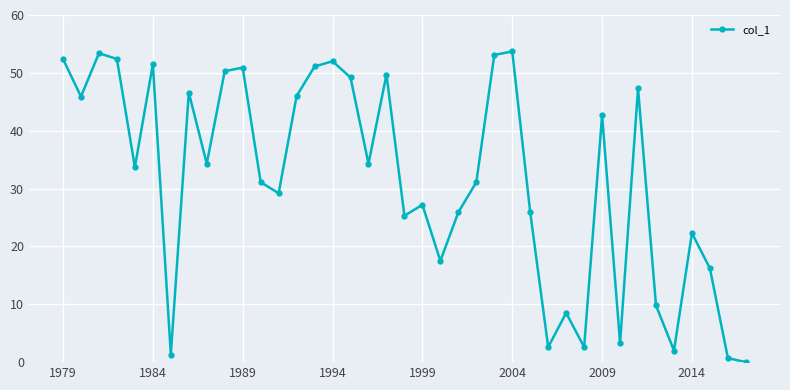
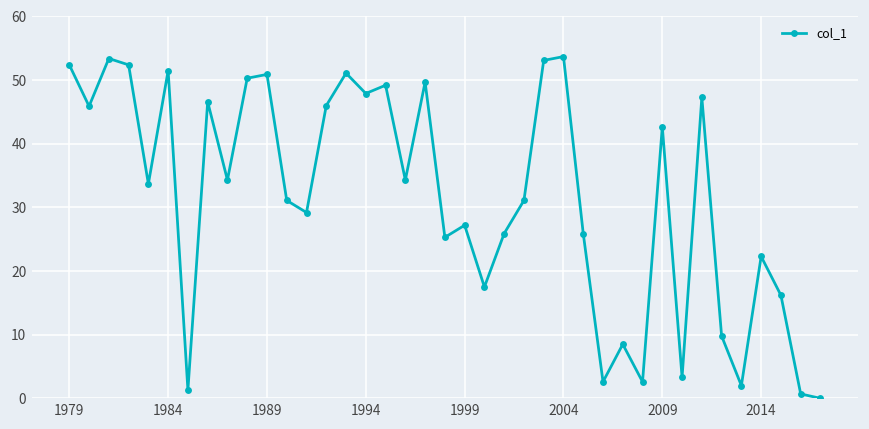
  {
    "1979": 52,
    "1984": 52,
    "1989": 51,
-   "1994": 52,
+   "1994": 48,
    "1999": 27,
    "2004": 54,
    "2009": 43,
    "2014": 22
  }
